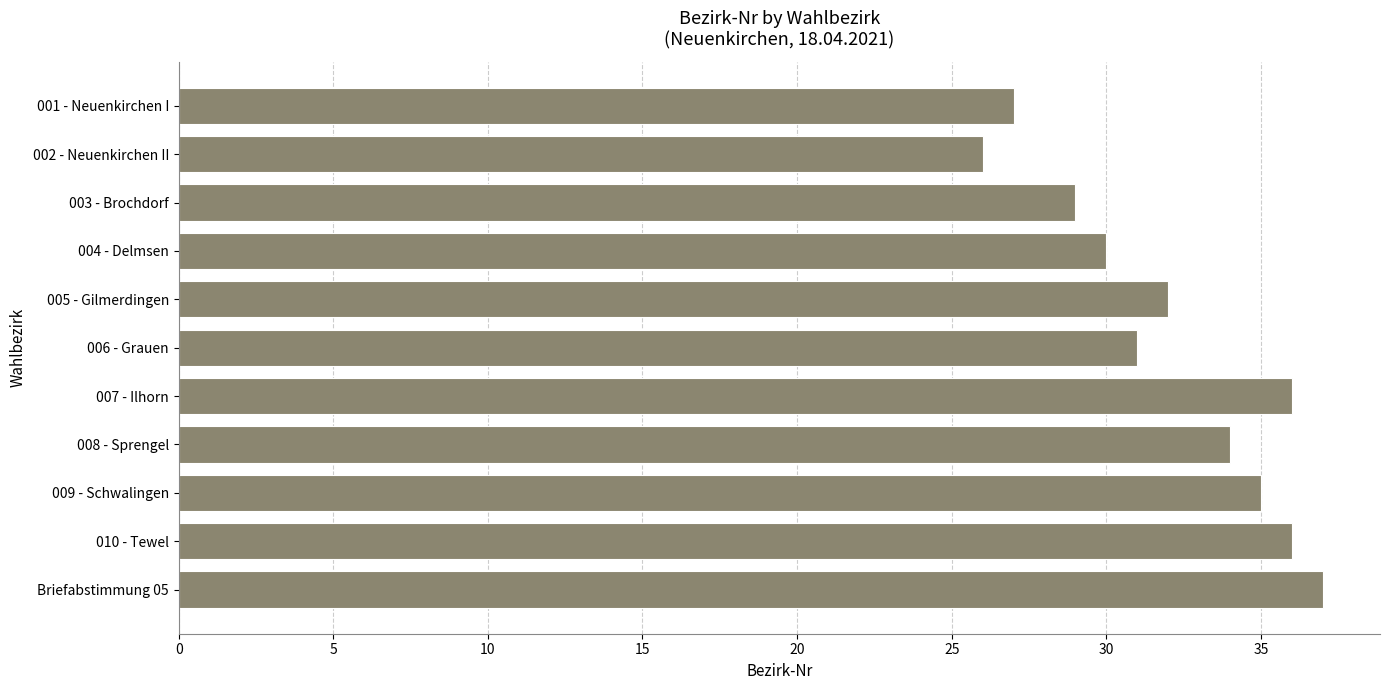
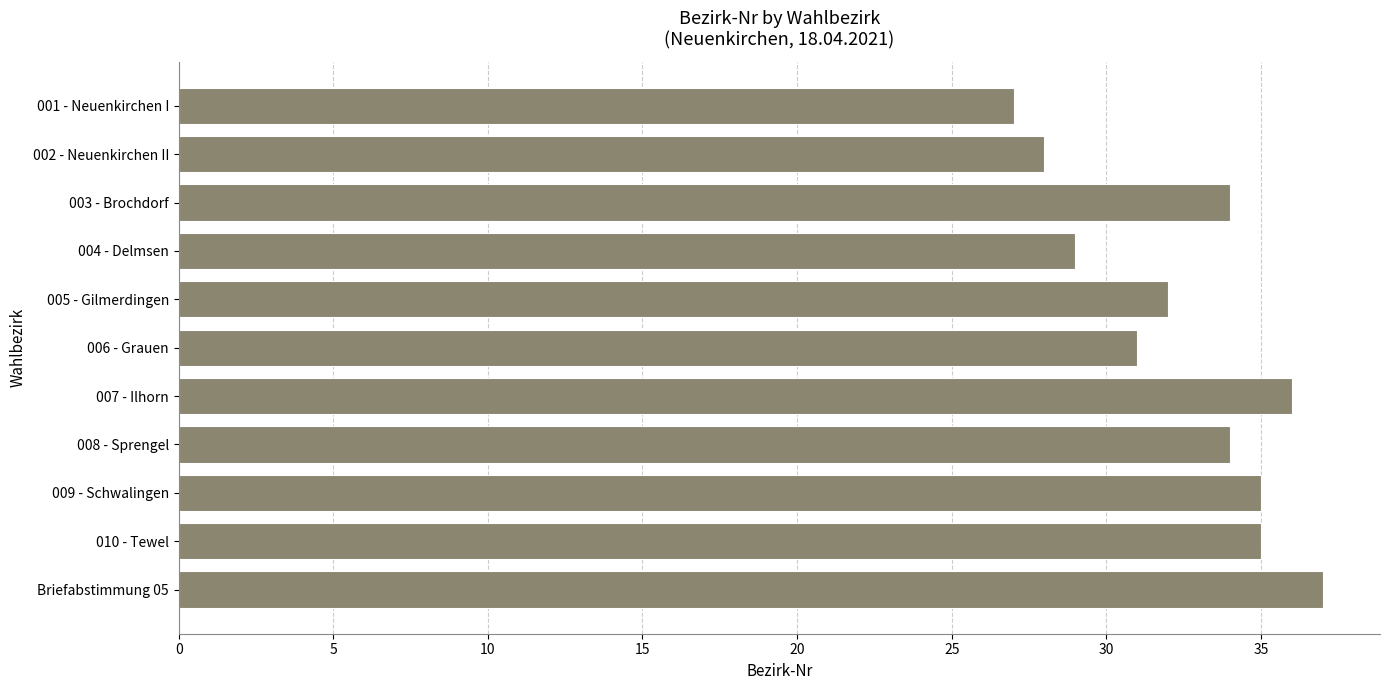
  {
    "001 - Neuenkirchen I": 27,
-   "002 - Neuenkirchen II": 26,
-   "003 - Brochdorf": 29,
-   "004 - Delmsen": 30,
+   "002 - Neuenkirchen II": 28,
+   "003 - Brochdorf": 34,
+   "004 - Delmsen": 29,
    "005 - Gilmerdingen": 32,
    "006 - Grauen": 31,
    "007 - Ilhorn": 36,
    "008 - Sprengel": 34,
    "009 - Schwalingen": 35,
-   "010 - Tewel": 36,
+   "010 - Tewel": 35,
    "Briefabstimmung 05": 37
  }
